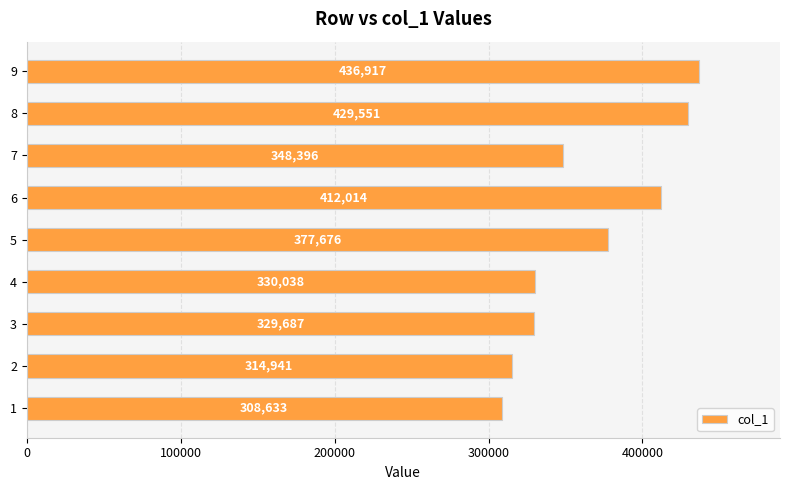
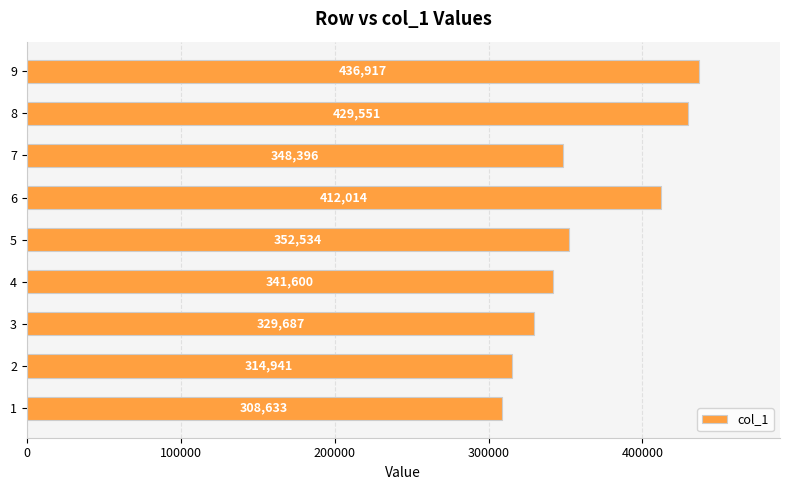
  {
    "9": "436,917",
    "8": "429,551",
    "7": "348,396",
    "6": "412,014",
-   "5": "377,676",
-   "4": "330,038",
+   "5": "352,534",
+   "4": "341,600",
    "3": "329,687",
    "2": "314,941",
    "1": "308,633"
  }
